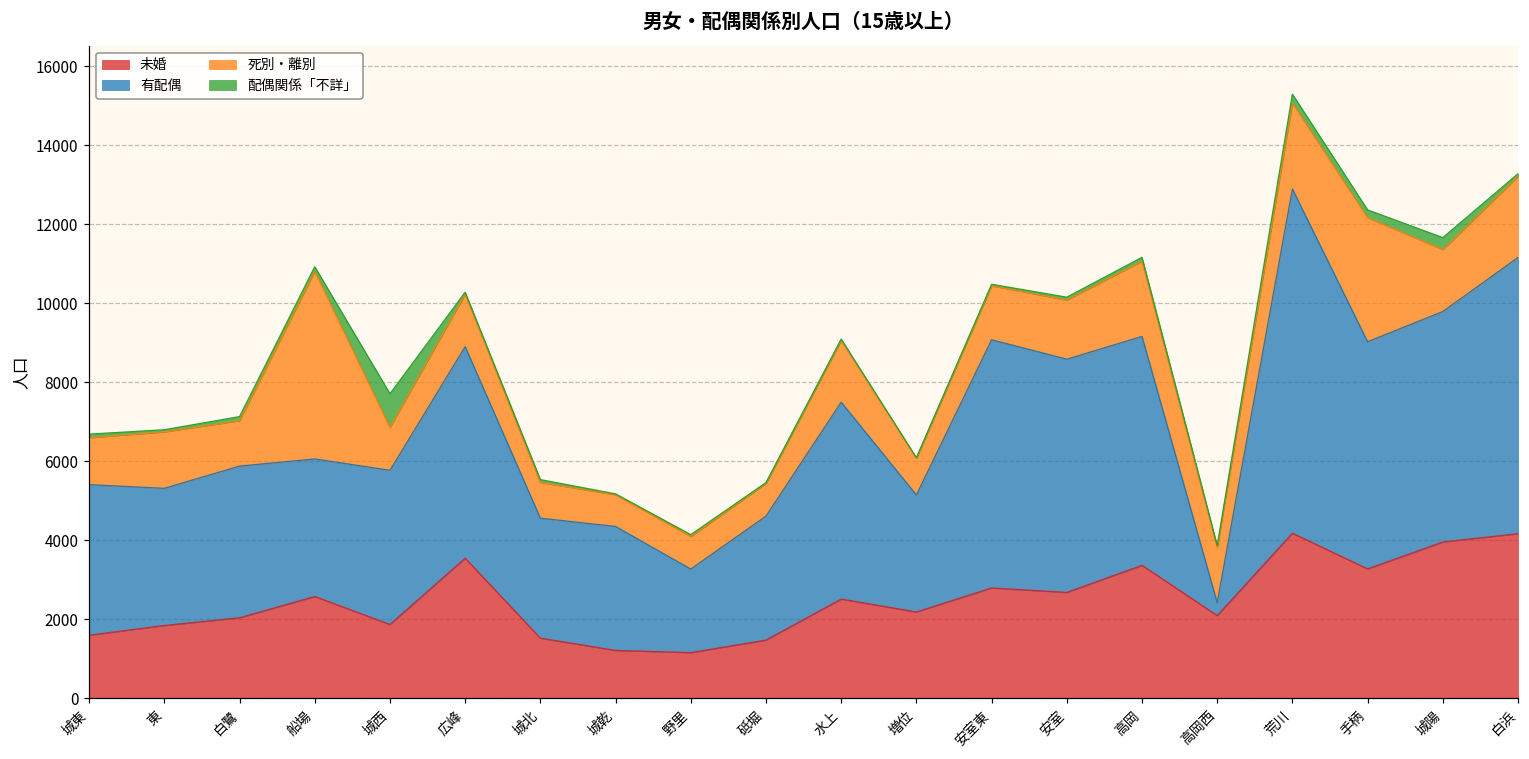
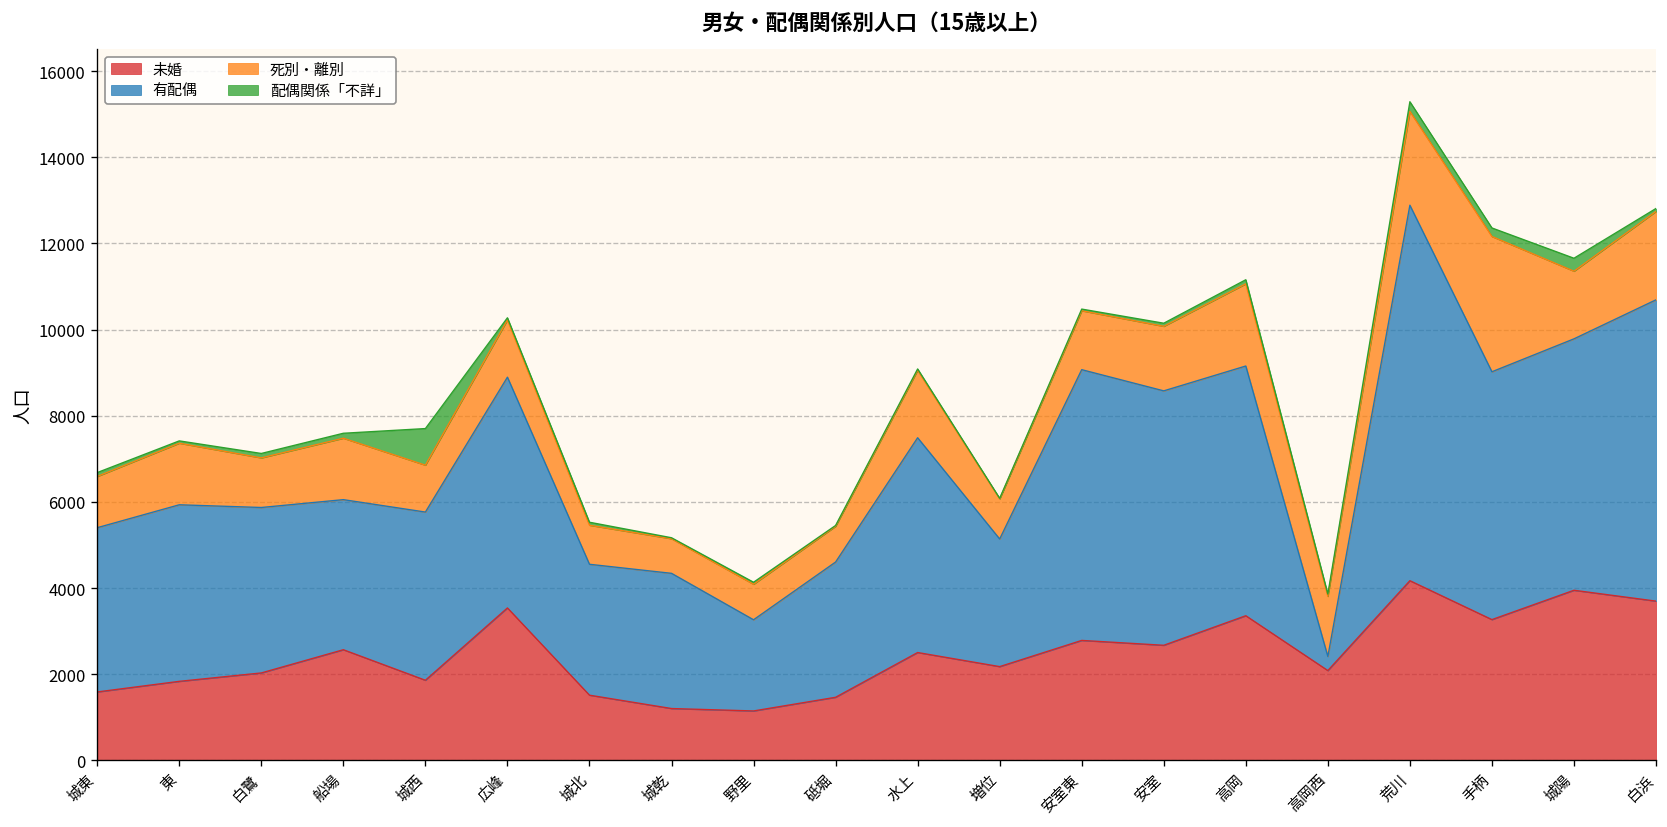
  {
    "未婚": {
      "城東": 1600,
      "東": 1800,
      "白鷺": 2000,
      "船場": 2600,
      "城西": 1900,
      "広峰": 3500,
      "城北": 1500,
      "城乾": 1200,
      "野里": 1200,
      "砥堀": 1500,
      "水上": 2500,
      "増位": 2200,
      "安室東": 2800,
      "安室": 2700,
      "高岡": 3400,
      "高岡西": 2100,
      "荒川": 4200,
      "手柄": 3300,
      "城陽": 4000,
-     "白浜": 4200
+     "白浜": 3700
    },
    "有配偶": {
      "城東": 3800,
-     "東": 3500,
+     "東": 4100,
      "白鷺": 3800,
      "船場": 3500,
      "城西": 3900,
      "広峰": 5400,
      "城北": 3000,
      "城乾": 3100,
      "野里": 2100,
      "砥堀": 3100,
      "水上": 5000,
      "増位": 3000,
      "安室東": 6300,
      "安室": 5900,
      "高岡": 5800,
      "高岡西": 300,
      "荒川": 8700,
      "手柄": 5800,
      "城陽": 5800,
      "白浜": 7000
    },
    "死別・離別": {
      "城東": 1200,
      "白鷺": 1200,
-     "船場": 4800,
+     "船場": 1400,
      "城西": 1100,
      "安室": 1500,
      "高岡": 1900,
      "荒川": 2200,
      "手柄": 3100,
      "城陽": 1600
    },
    "配偶関係「不詳」": {
      "城東": 100,
      "白鷺": 100,
      "船場": 100,
      "城西": 900,
      "安室": 100,
      "高岡": 100,
      "荒川": 200,
      "手柄": 200,
      "城陽": 300
    }
  }
